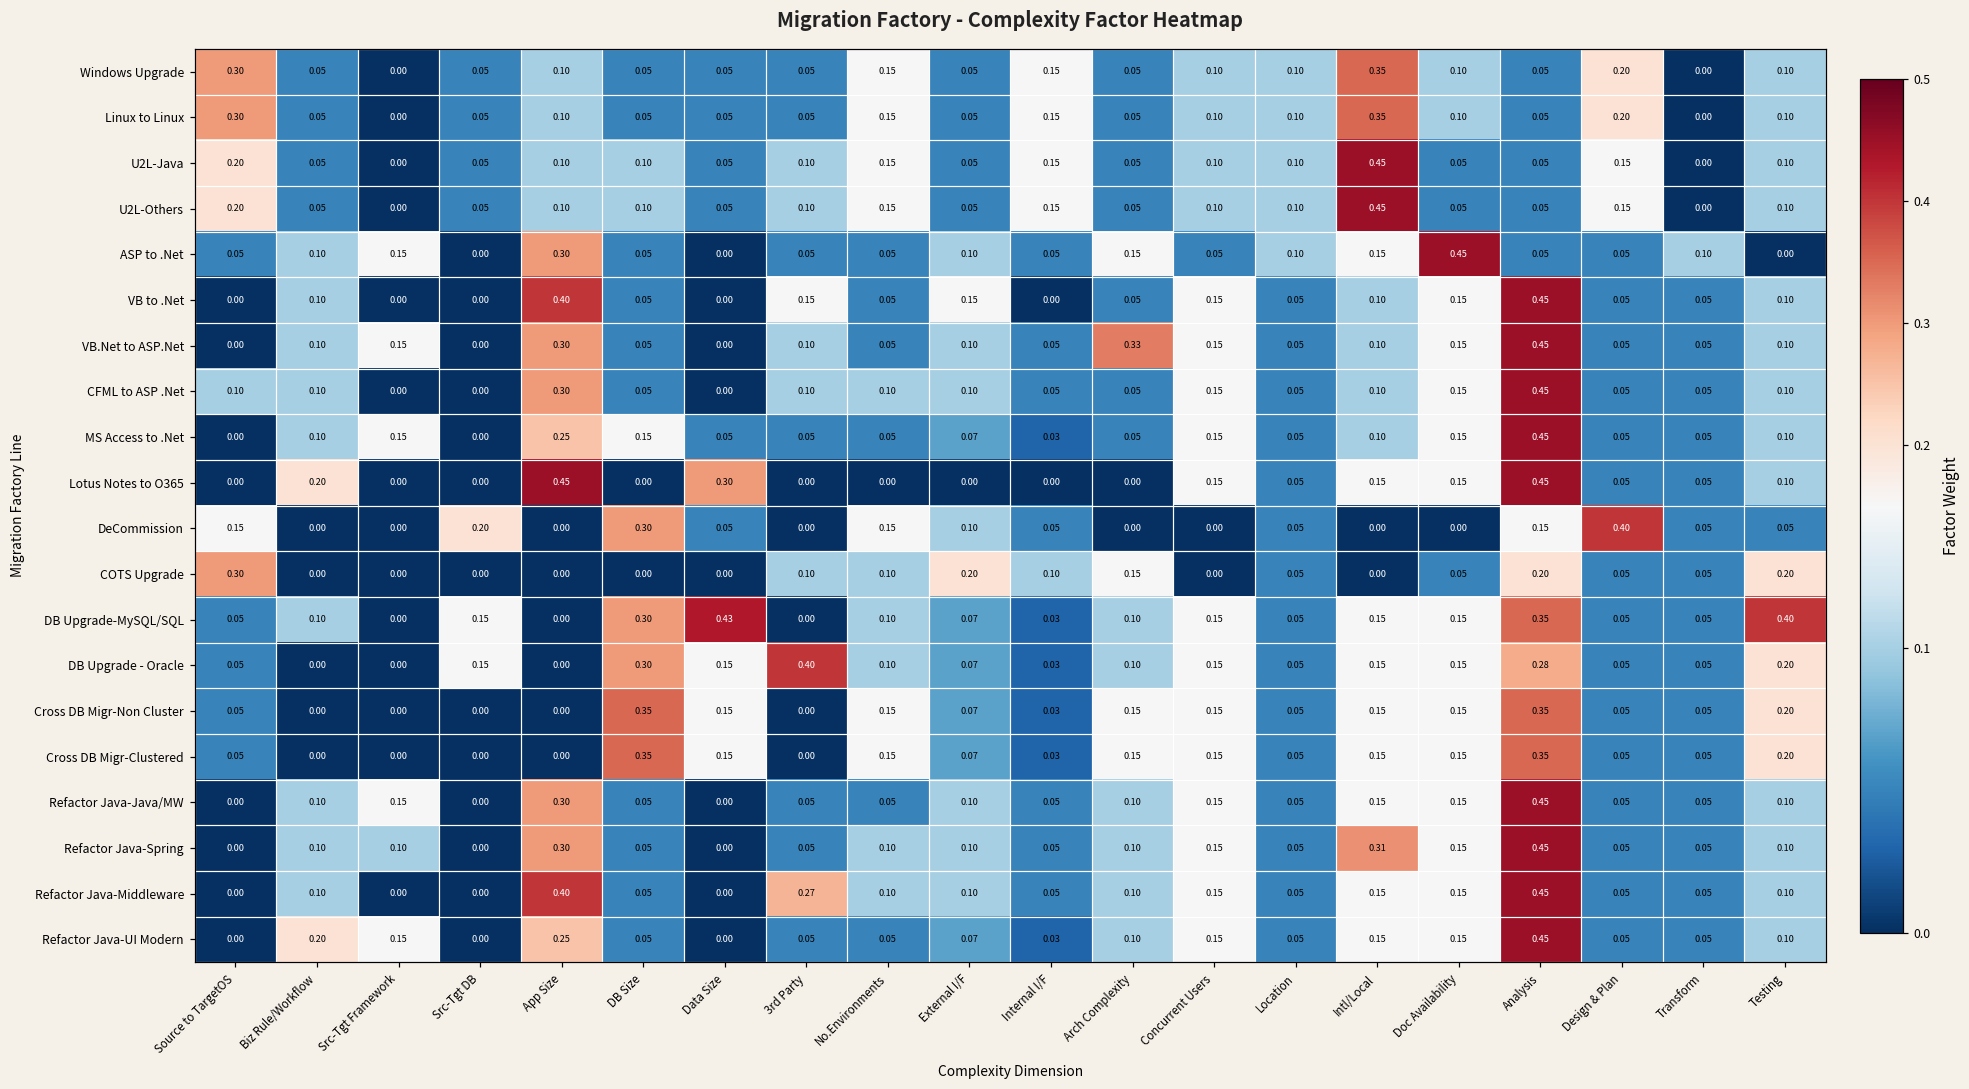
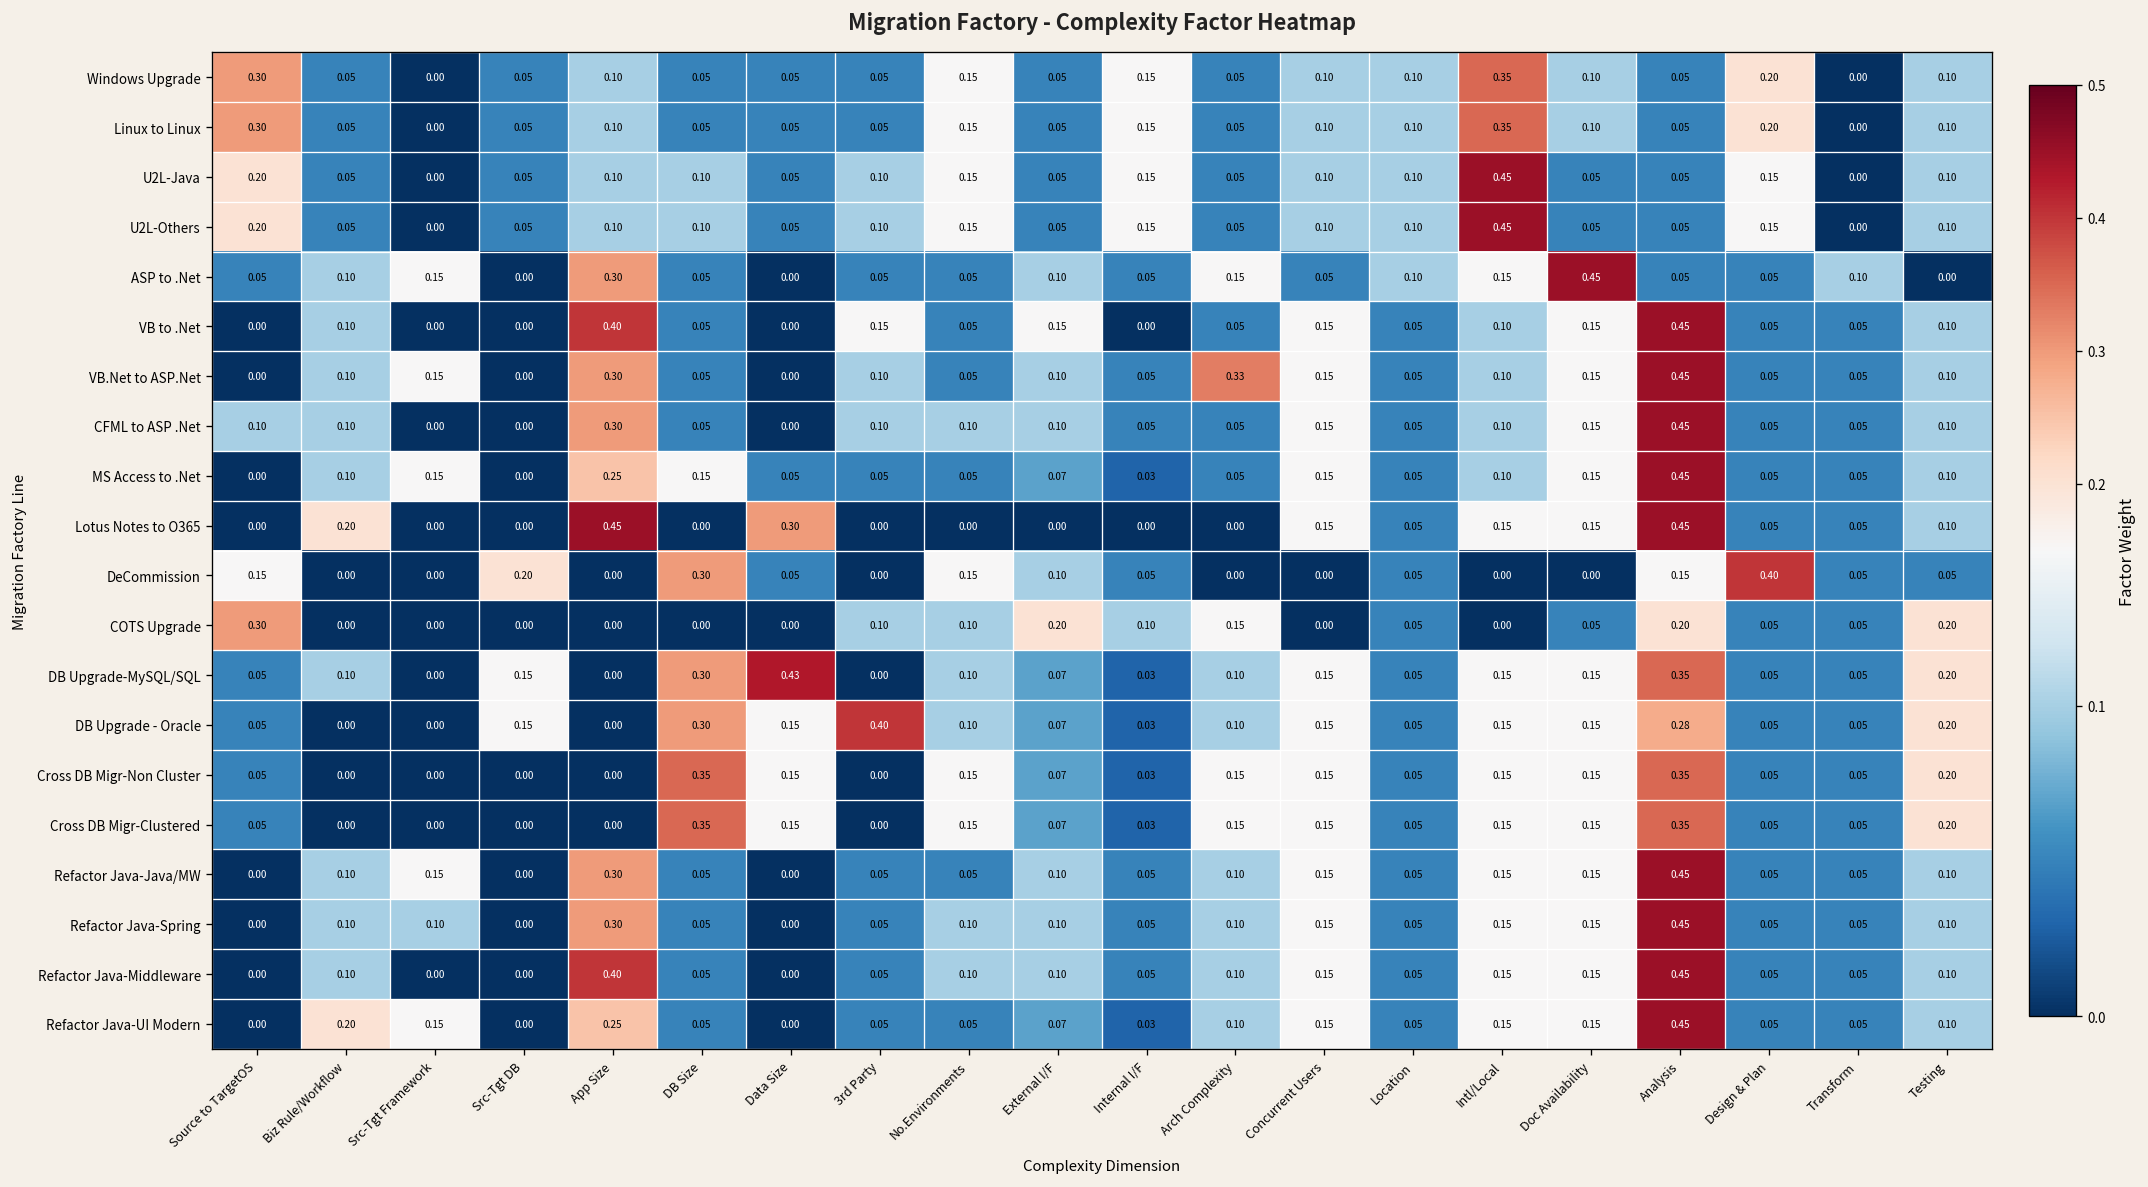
  {
    "DB Upgrade-MySQL/SQL": {
      "Source to TargetOS": 0.05,
      "Biz Rule/Workflow": 0.10,
      "Src-Tgt Framework": 0.00,
      "Src-Tgt DB": 0.15,
      "App Size": 0.00,
      "DB Size": 0.30,
      "Data Size": 0.43,
      "3rd Party": 0.00,
      "No.Environments": 0.10,
      "External I/F": 0.07,
      "Internal I/F": 0.03,
      "Arch Complexity": 0.10,
      "Concurrent Users": 0.15,
      "Location": 0.05,
      "Intl/Local": 0.15,
      "Doc Availability": 0.15,
      "Analysis": 0.35,
      "Design & Plan": 0.05,
      "Transform": 0.05,
-     "Testing": 0.40
+     "Testing": 0.20
    },
    "Refactor Java-Spring": {
      "Source to TargetOS": 0.00,
      "Biz Rule/Workflow": 0.10,
      "Src-Tgt Framework": 0.10,
      "Src-Tgt DB": 0.00,
      "App Size": 0.30,
      "DB Size": 0.05,
      "Data Size": 0.00,
      "3rd Party": 0.05,
      "No.Environments": 0.10,
      "External I/F": 0.10,
      "Internal I/F": 0.05,
      "Arch Complexity": 0.10,
      "Concurrent Users": 0.15,
      "Location": 0.05,
-     "Intl/Local": 0.31,
+     "Intl/Local": 0.15,
      "Doc Availability": 0.15,
      "Analysis": 0.45,
      "Design & Plan": 0.05,
      "Transform": 0.05,
      "Testing": 0.10
    },
    "Refactor Java-Middleware": {
      "Source to TargetOS": 0.00,
      "Biz Rule/Workflow": 0.10,
      "Src-Tgt Framework": 0.00,
      "Src-Tgt DB": 0.00,
      "App Size": 0.40,
      "DB Size": 0.05,
      "Data Size": 0.00,
-     "3rd Party": 0.27,
+     "3rd Party": 0.05,
      "No.Environments": 0.10,
      "External I/F": 0.10,
      "Internal I/F": 0.05,
      "Arch Complexity": 0.10,
      "Concurrent Users": 0.15,
      "Location": 0.05,
      "Intl/Local": 0.15,
      "Doc Availability": 0.15,
      "Analysis": 0.45,
      "Design & Plan": 0.05,
      "Transform": 0.05,
      "Testing": 0.10
    }
  }
